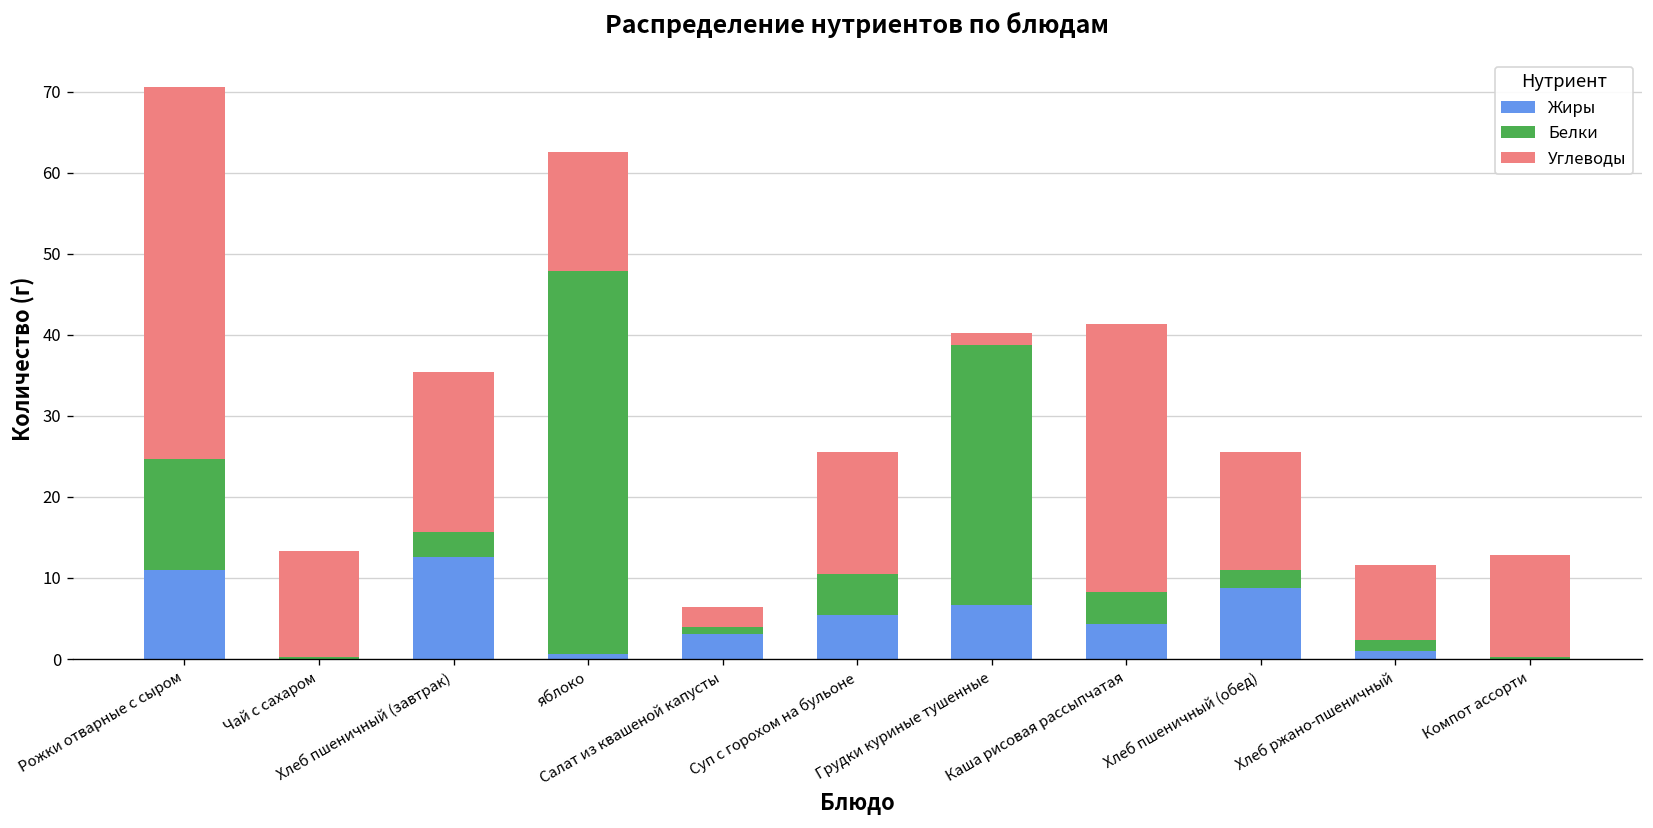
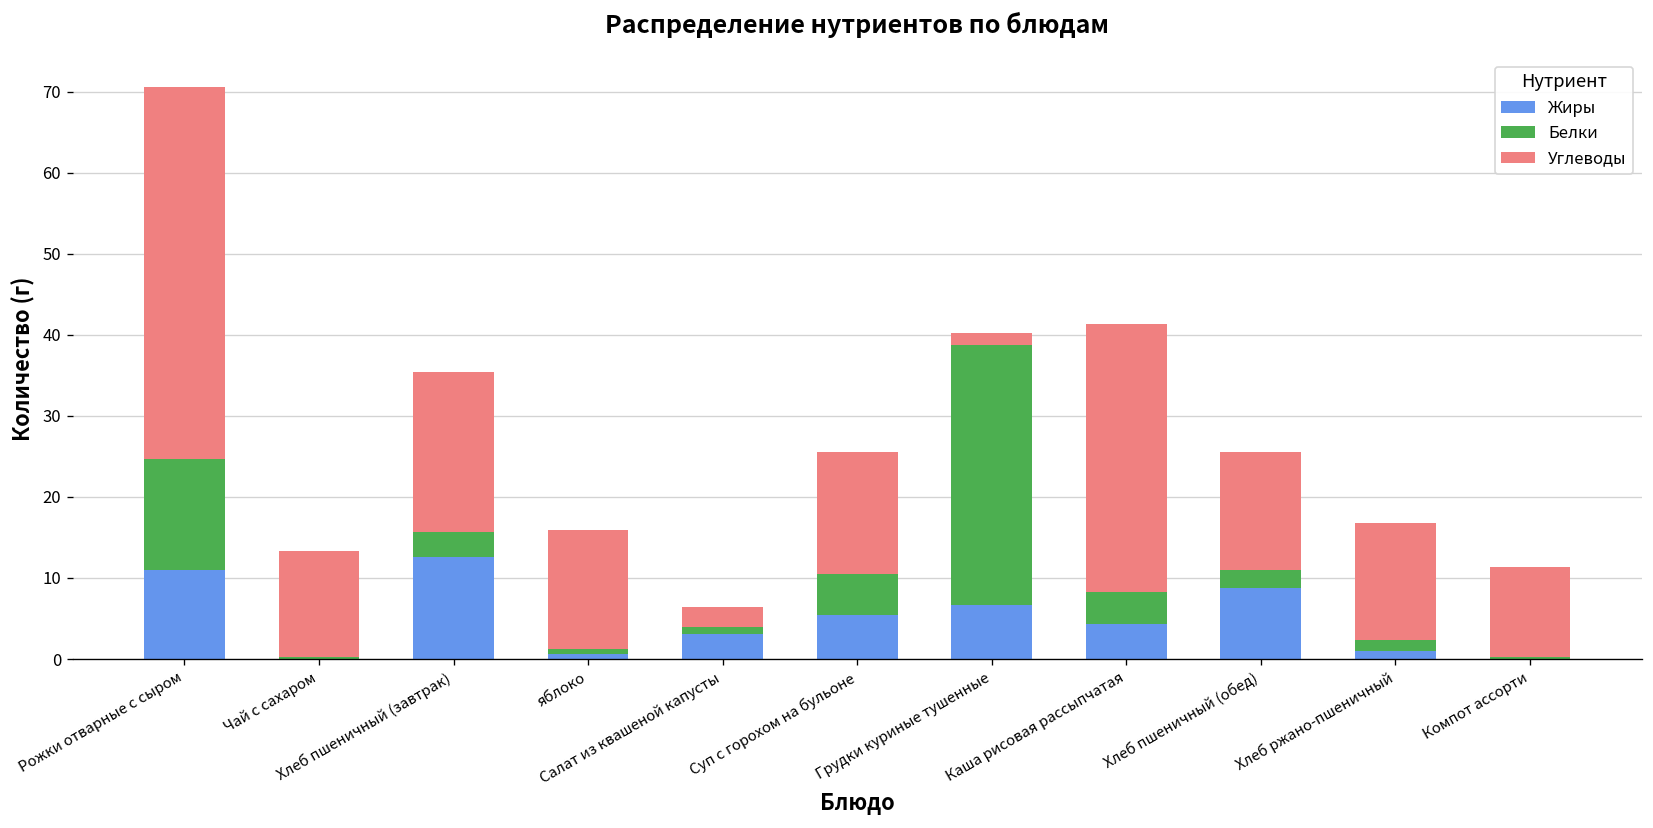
  {
    "Жиры": {
      "Рожки отварные с сыром": 11,
      "Хлеб пшеничный (завтрак)": 13,
      "яблоко": 1,
      "Салат из квашеной капусты": 3,
      "Суп с горохом на бульоне": 5,
      "Грудки куриные тушенные": 7,
      "Каша рисовая рассыпчатая": 4,
      "Хлеб пшеничный (обед)": 9,
      "Хлеб ржано-пшеничный": 1
    },
    "Белки": {
      "Рожки отварные с сыром": 14,
      "Хлеб пшеничный (завтрак)": 3,
-     "яблоко": 47,
+     "яблоко": 1,
      "Салат из квашеной капусты": 1,
      "Суп с горохом на бульоне": 5,
      "Грудки куриные тушенные": 32,
      "Каша рисовая рассыпчатая": 4,
      "Хлеб пшеничный (обед)": 2,
      "Хлеб ржано-пшеничный": 1
    },
    "Углеводы": {
      "Рожки отварные с сыром": 46,
      "Чай с сахаром": 13,
      "Хлеб пшеничный (завтрак)": 20,
      "яблоко": 15,
      "Салат из квашеной капусты": 2,
      "Суп с горохом на бульоне": 15,
      "Грудки куриные тушенные": 1,
      "Каша рисовая рассыпчатая": 33,
      "Хлеб пшеничный (обед)": 14,
-     "Хлеб ржано-пшеничный": 9,
-     "Компот ассорти": 13
+     "Хлеб ржано-пшеничный": 14,
+     "Компот ассорти": 11
    }
  }
